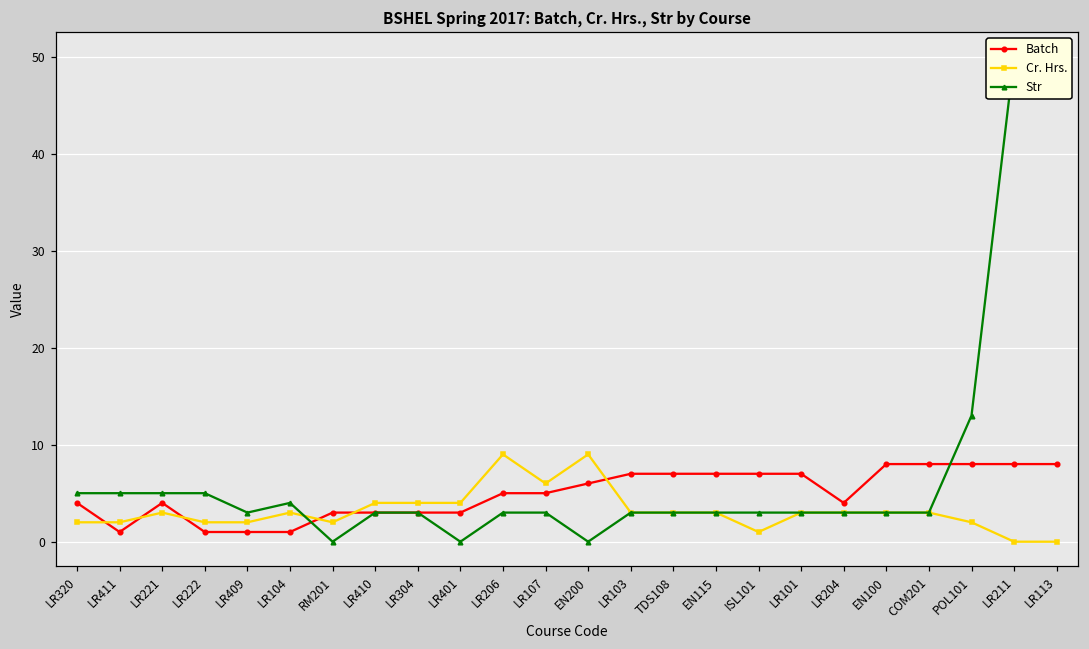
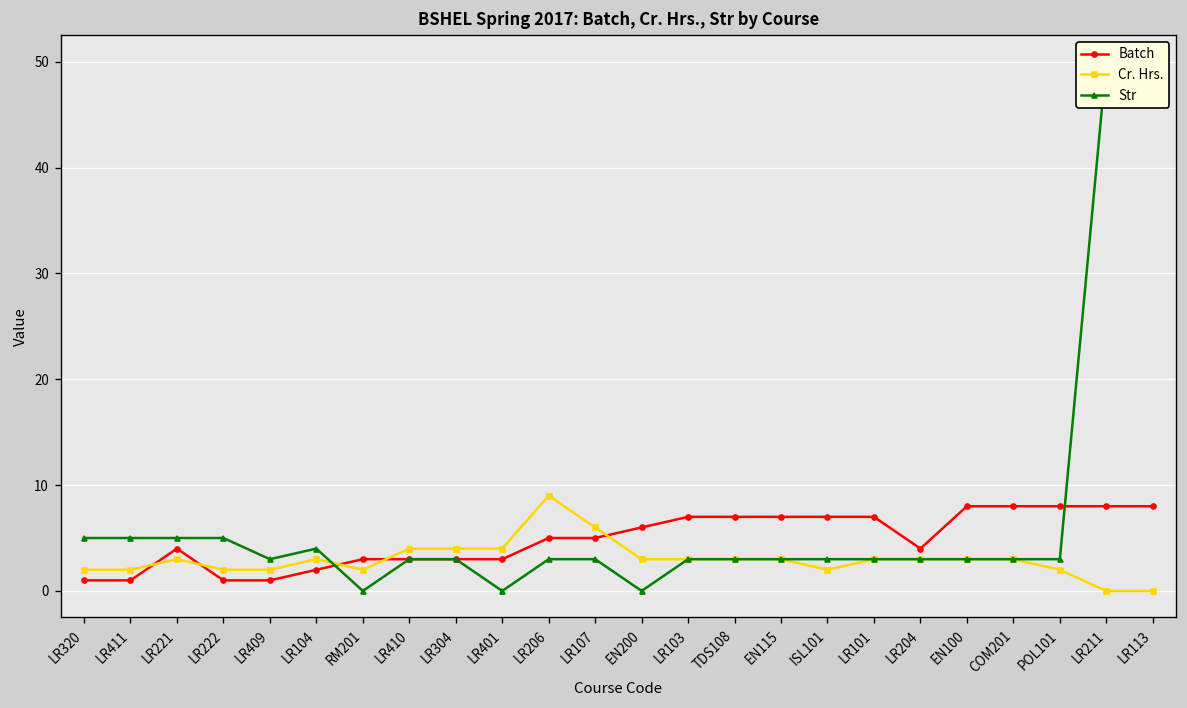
  {
    "Batch": {
-     "LR320": 4,
+     "LR320": 1,
      "LR411": 1,
      "LR221": 4,
      "LR222": 1,
      "LR409": 1,
-     "LR104": 1,
+     "LR104": 2,
      "RM201": 3,
      "LR401": 3,
      "LR206": 5,
      "LR107": 5,
      "EN200": 6,
      "LR103": 7,
      "TDS108": 7,
      "EN115": 7,
      "ISL101": 7,
      "LR101": 7,
      "LR204": 4,
      "EN100": 8,
      "COM201": 8,
      "POL101": 8,
      "LR211": 8,
      "LR113": 8
    },
    "Cr. Hrs.": {
      "LR320": 2,
      "LR411": 2,
      "LR221": 3,
      "LR222": 2,
      "LR409": 2,
      "LR104": 3,
      "RM201": 2,
      "LR410": 4,
      "LR304": 4,
      "LR401": 4,
      "LR206": 9,
      "LR107": 6,
-     "EN200": 9,
-     "ISL101": 1,
+     "EN200": 3,
+     "ISL101": 2,
      "POL101": 2,
      "LR211": 0,
      "LR113": 0
    },
    "Str": {
      "LR320": 5,
      "LR411": 5,
      "LR221": 5,
      "LR222": 5,
      "LR409": 3,
      "LR104": 4,
      "RM201": 0,
      "LR401": 0,
      "LR206": 3,
      "LR107": 3,
      "EN200": 0,
      "ISL101": 3,
-     "POL101": 13
+     "POL101": 3
    }
  }
